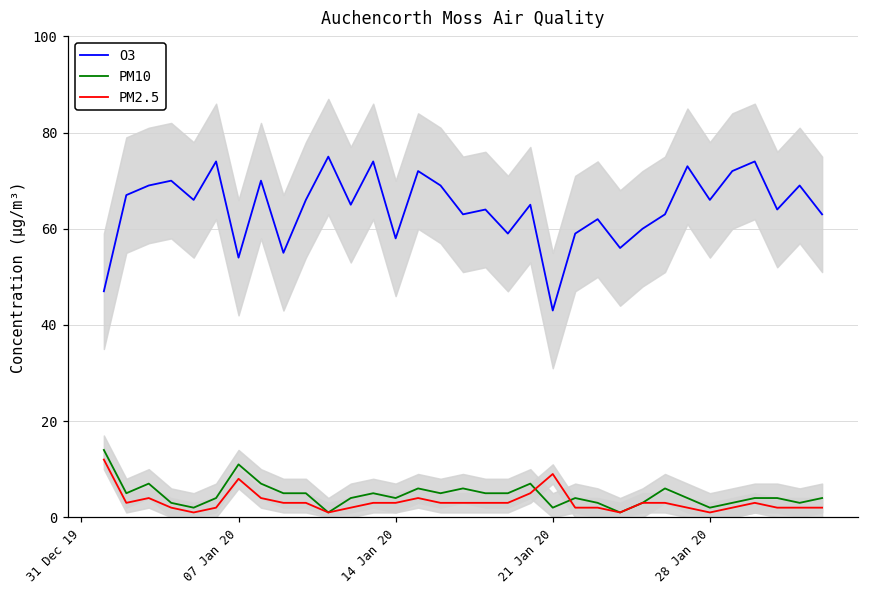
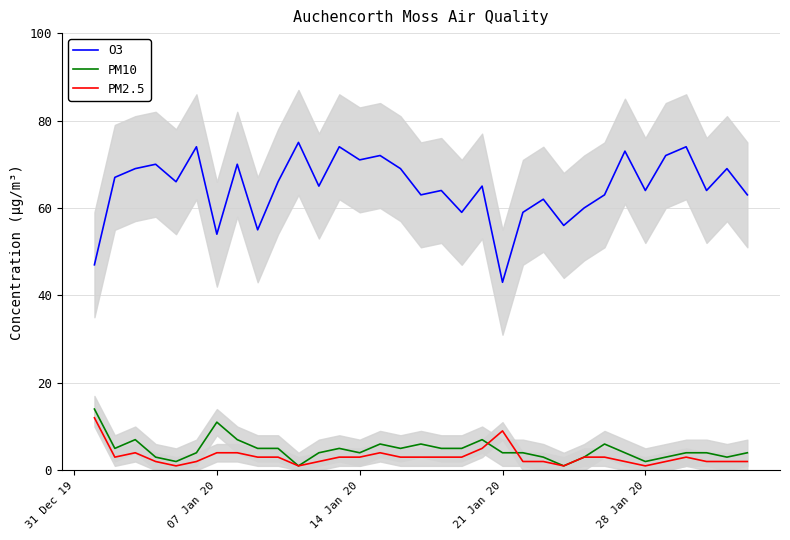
  {
    "O3": {
      "07 Jan 20": 54,
-     "14 Jan 20": 58,
+     "14 Jan 20": 71,
      "21 Jan 20": 43,
-     "28 Jan 20": 66
+     "28 Jan 20": 64
    },
    "PM10": {
      "07 Jan 20": 11,
      "14 Jan 20": 4,
-     "21 Jan 20": 2,
+     "21 Jan 20": 4,
      "28 Jan 20": 2
    },
    "PM2.5": {
-     "07 Jan 20": 8,
+     "07 Jan 20": 4,
      "14 Jan 20": 3,
      "21 Jan 20": 9,
      "28 Jan 20": 1
    }
  }
